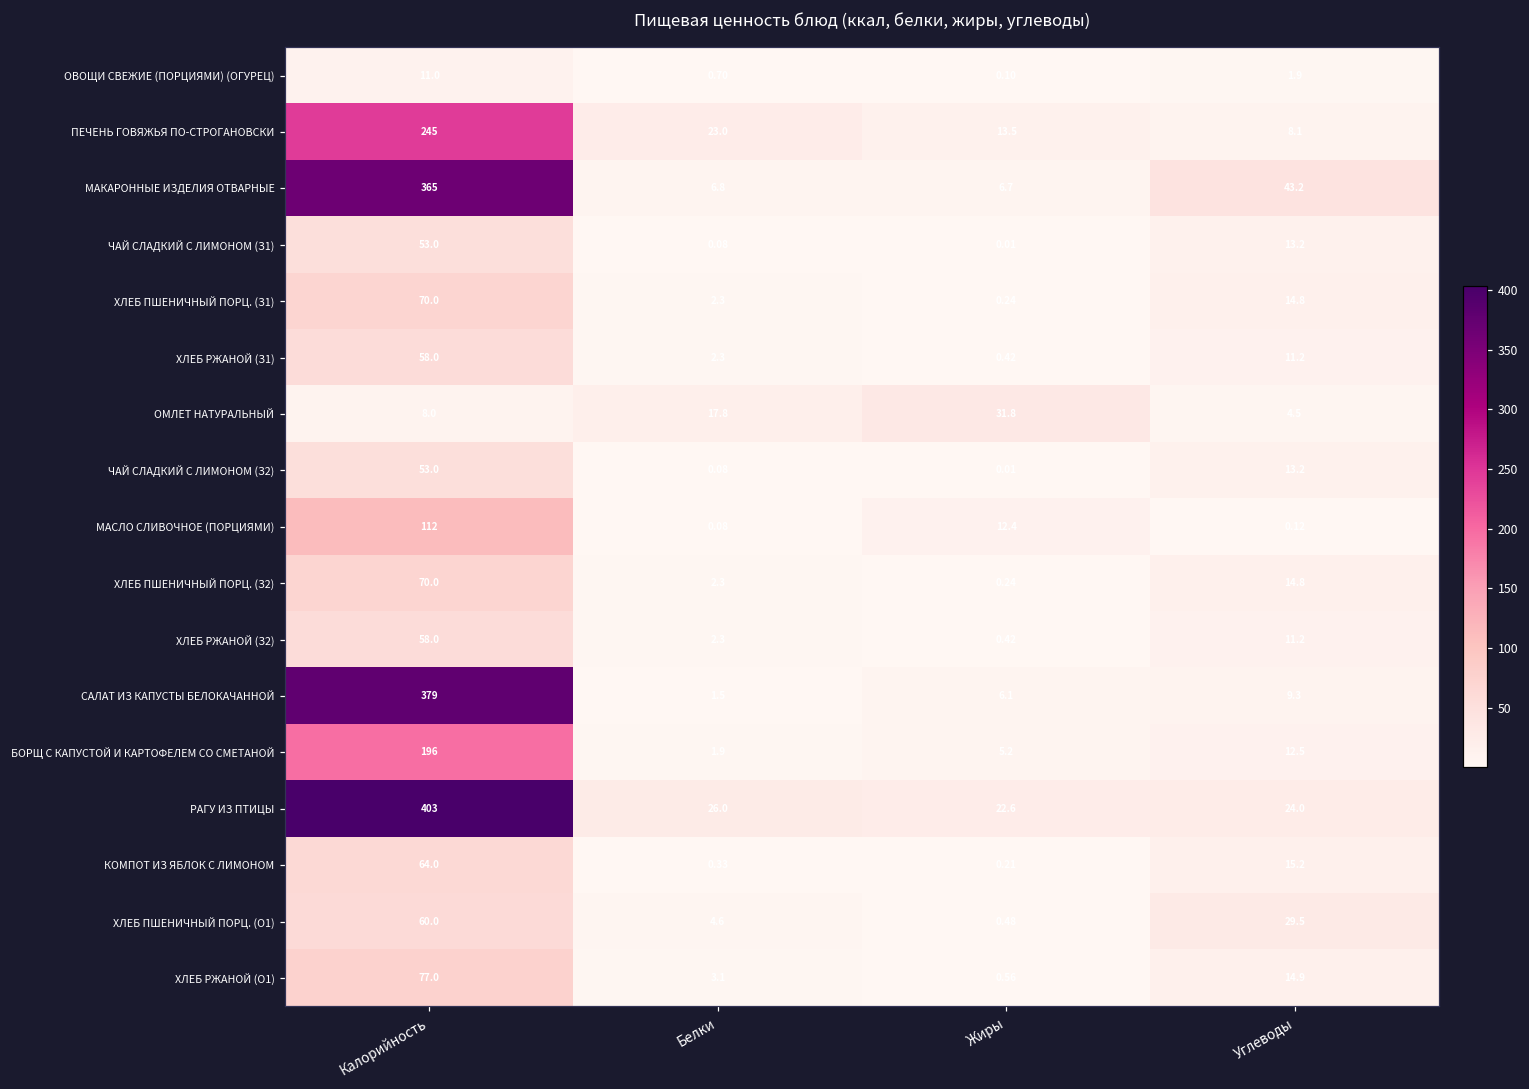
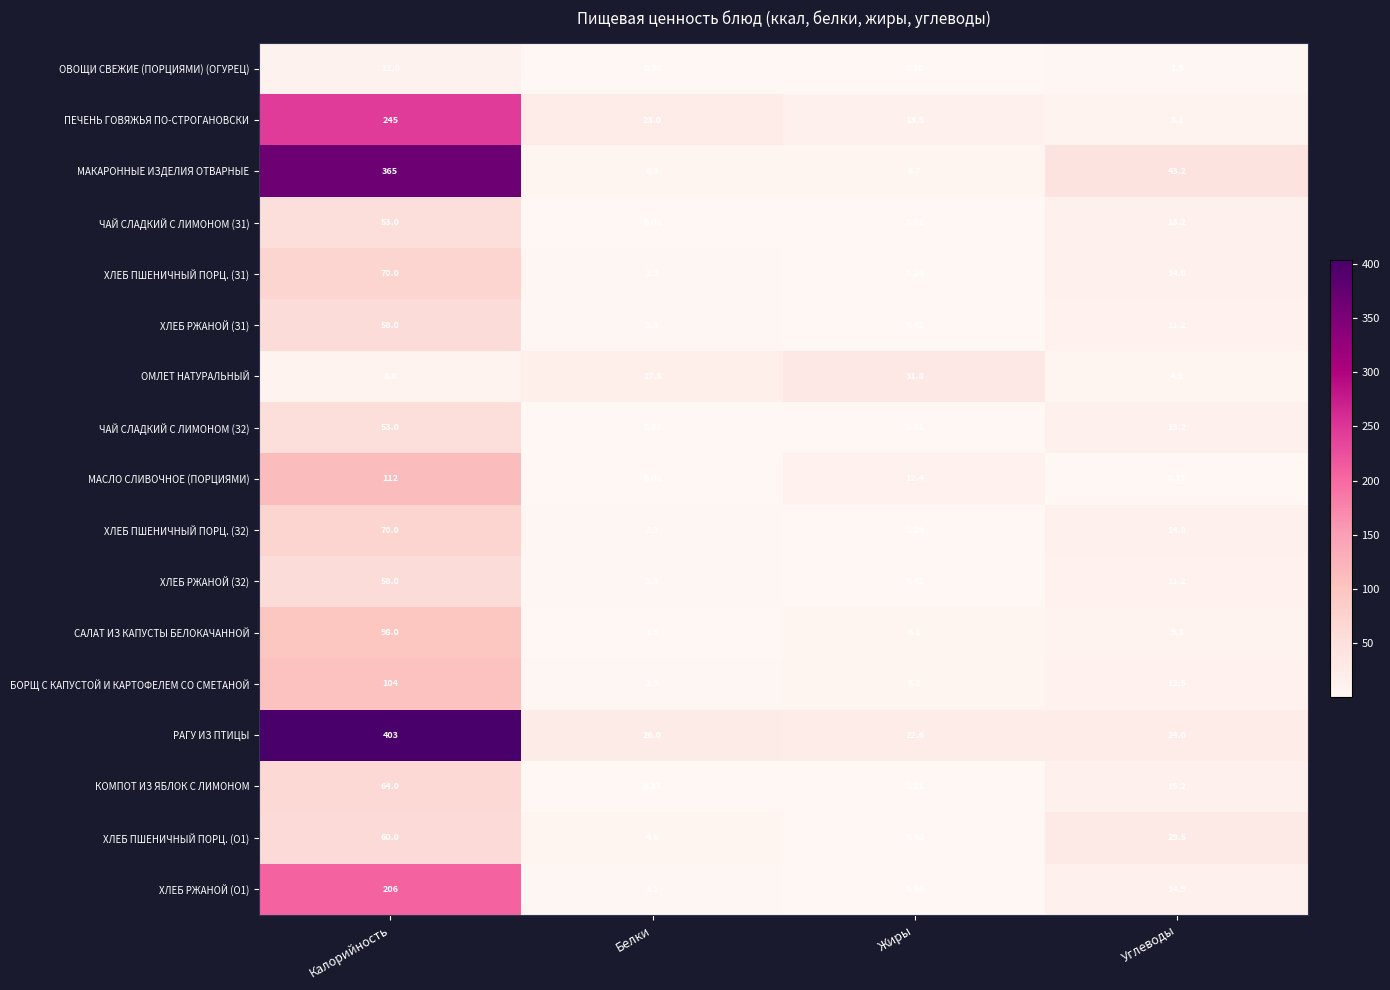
  {
    "ПЕЧЕНЬ ГОВЯЖЬЯ ПО-СТРОГАНОВСКИ": {
      "Калорийность": 245
    },
    "МАКАРОННЫЕ ИЗДЕЛИЯ ОТВАРНЫЕ": {
      "Калорийность": 365
    },
    "МАСЛО СЛИВОЧНОЕ (ПОРЦИЯМИ)": {
      "Калорийность": 112
    },
    "САЛАТ ИЗ КАПУСТЫ БЕЛОКАЧАННОЙ": {
-     "Калорийность": 379
+     "Калорийность": 98.0
    },
    "БОРЩ С КАПУСТОЙ И КАРТОФЕЛЕМ СО СМЕТАНОЙ": {
-     "Калорийность": 196
+     "Калорийность": 104
    },
    "РАГУ ИЗ ПТИЦЫ": {
      "Калорийность": 403
    },
    "ХЛЕБ РЖАНОЙ (О1)": {
-     "Калорийность": 77.0
+     "Калорийность": 206
    }
  }
